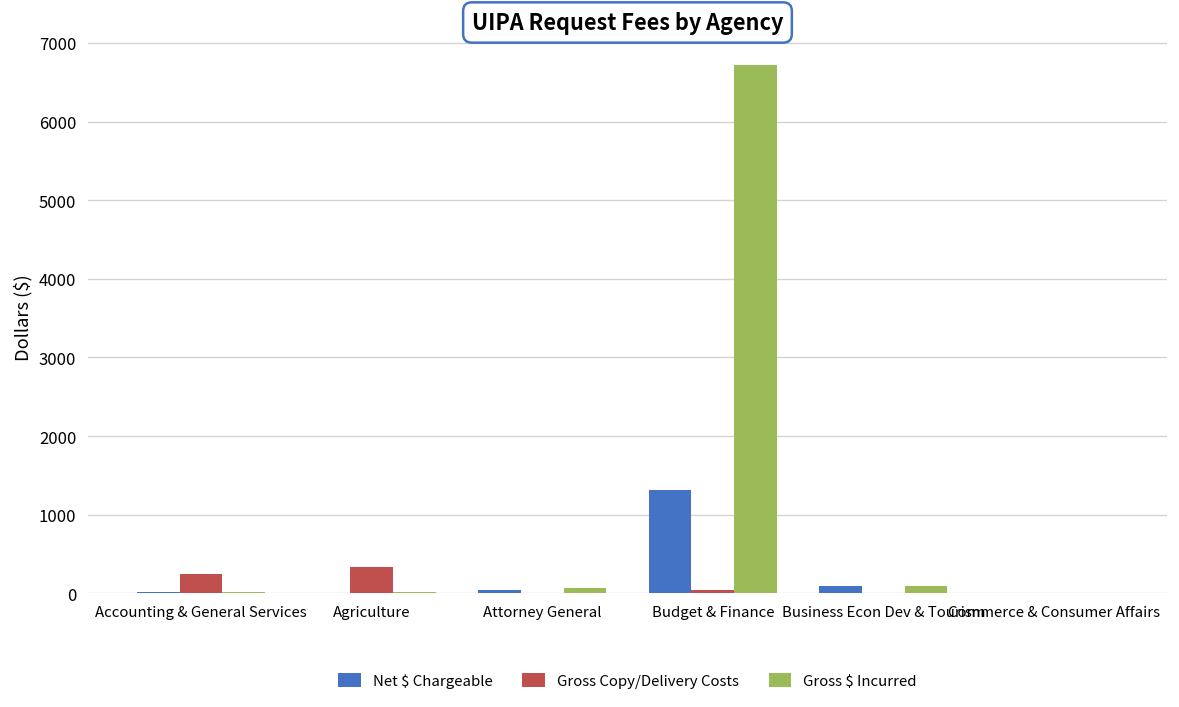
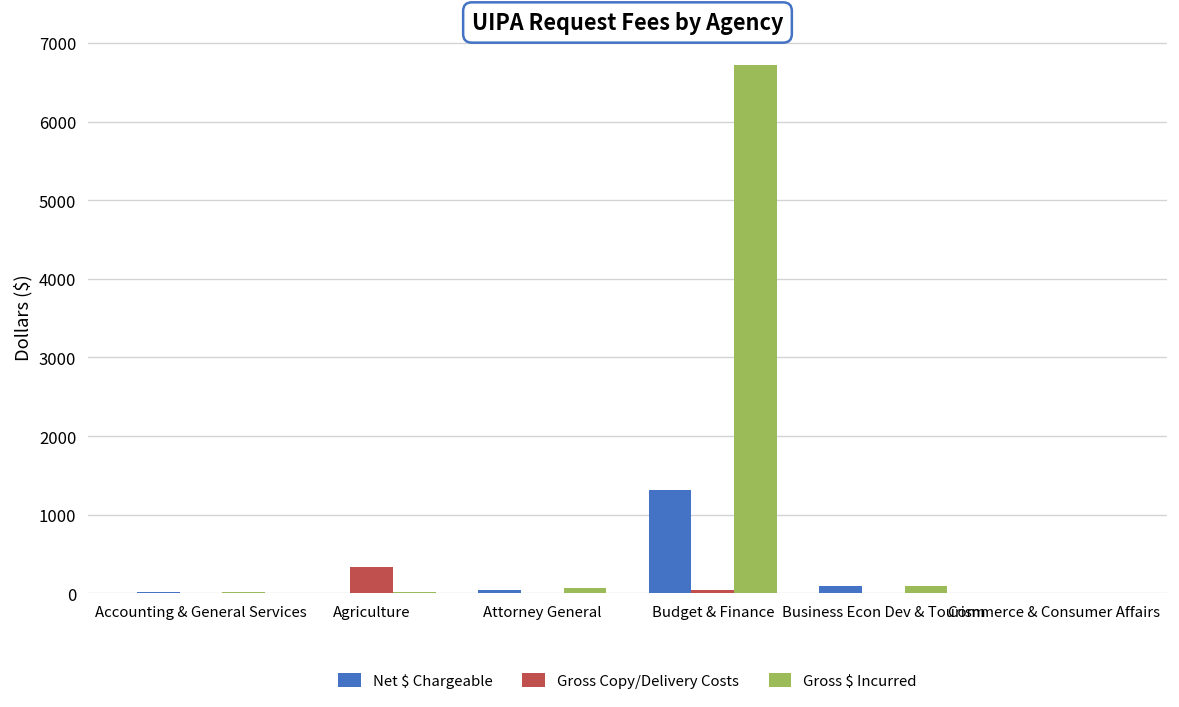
  {
    "Gross Copy/Delivery Costs": {
-     "Accounting & General Services": 200,
+     "Accounting & General Services": 0,
      "Agriculture": 300,
      "Attorney General": 0,
      "Budget & Finance": 0
    }
  }
